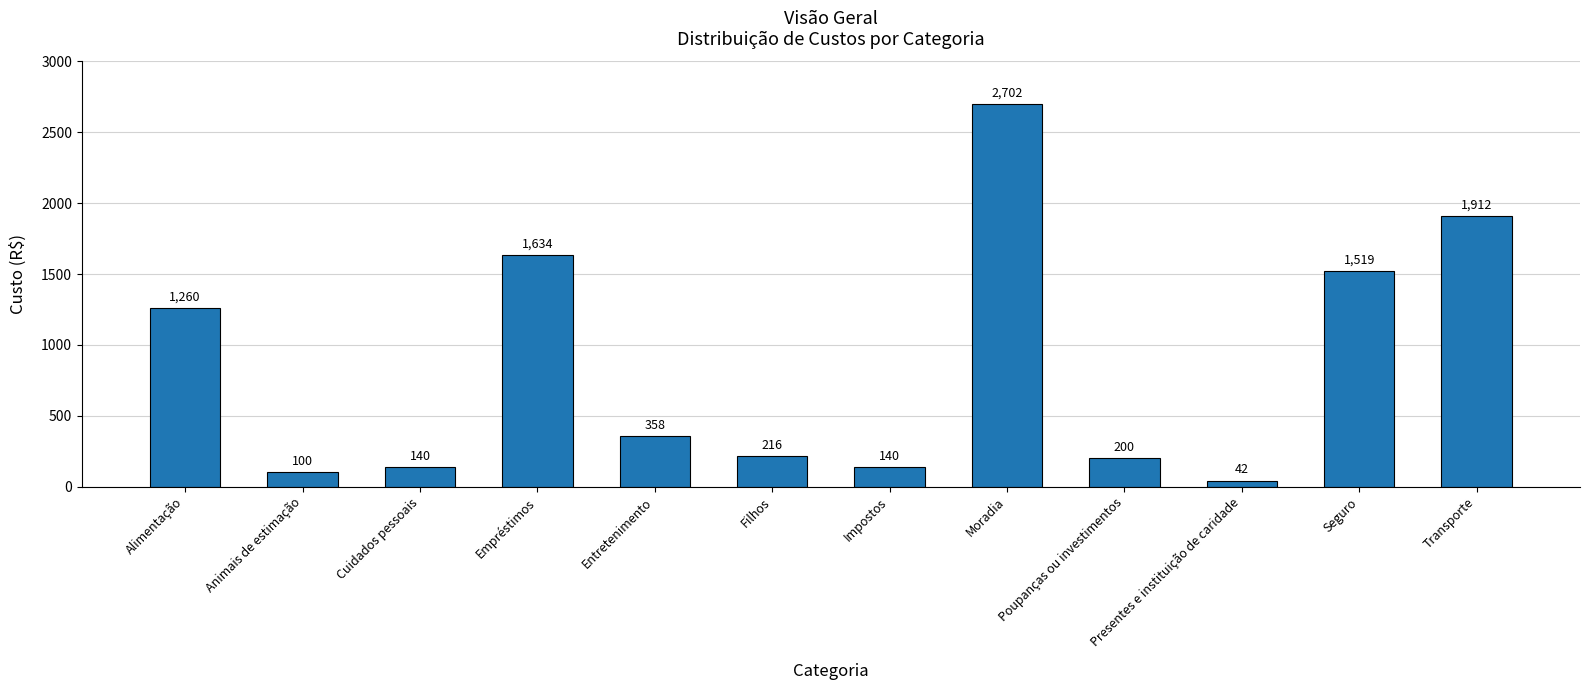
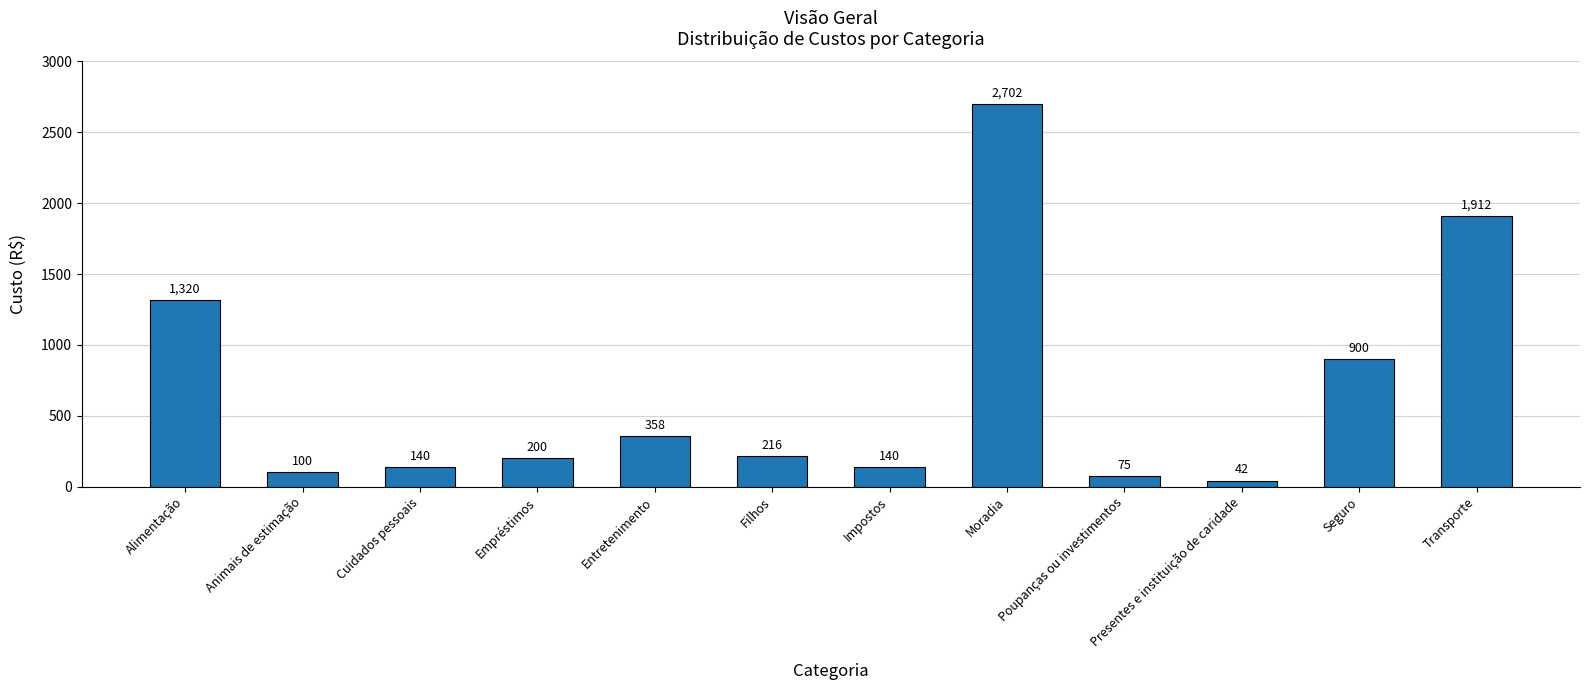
  {
-   "Alimentação": "1,260",
+   "Alimentação": "1,320",
    "Animais de estimação": "100",
    "Cuidados pessoais": "140",
-   "Empréstimos": "1,634",
+   "Empréstimos": "200",
    "Entretenimento": "358",
    "Filhos": "216",
    "Impostos": "140",
    "Moradia": "2,702",
-   "Poupanças ou investimentos": "200",
+   "Poupanças ou investimentos": "75",
    "Presentes e instituição de caridade": "42",
-   "Seguro": "1,519",
+   "Seguro": "900",
    "Transporte": "1,912"
  }
